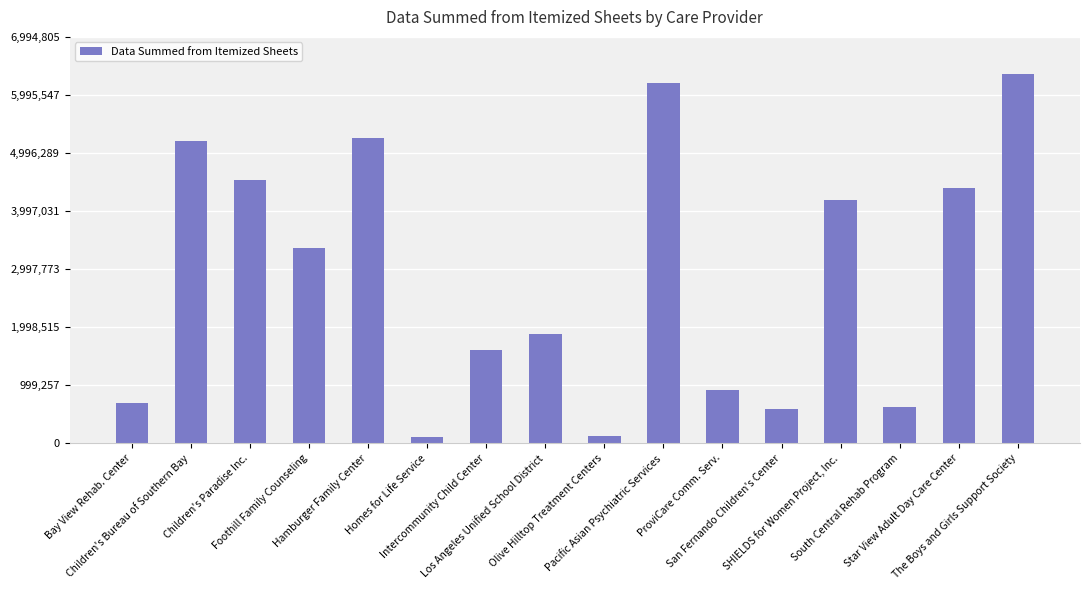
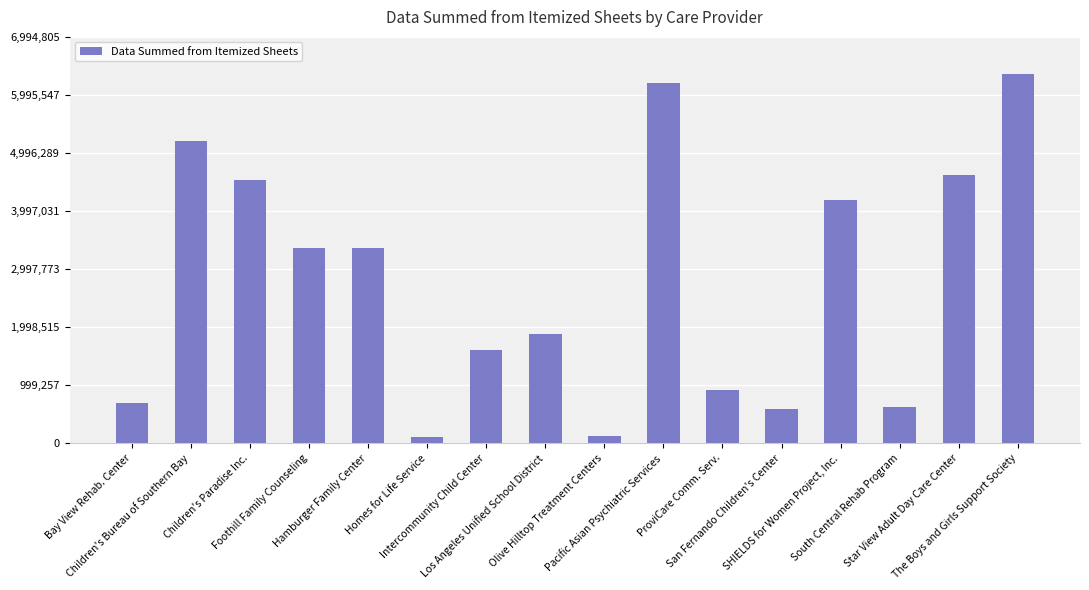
  {
    "Bay View Rehab. Center": "700,000",
    "Children's Bureau of Southern Bay": "5,200,000",
    "Children's Paradise Inc.": "4,500,000",
    "Foothill Family Counseling": "3,400,000",
-   "Hamburger Family Center": "5,200,000",
+   "Hamburger Family Center": "3,400,000",
    "Homes for Life Service": "100,000",
    "Intercommunity Child Center": "1,600,000",
    "Los Angeles Unified School District": "1,900,000",
    "Olive Hilltop Treatment Centers": "100,000",
    "Pacific Asian Psychiatric Services": "6,200,000",
    "ProviCare Comm. Serv.": "900,000",
    "San Fernando Children's Center": "600,000",
    "SHIELDS for Women Project, Inc.": "4,200,000",
    "South Central Rehab Program": "600,000",
-   "Star View Adult Day Care Center": "4,400,000",
+   "Star View Adult Day Care Center": "4,600,000",
    "The Boys and Girls Support Society": "6,400,000"
  }
